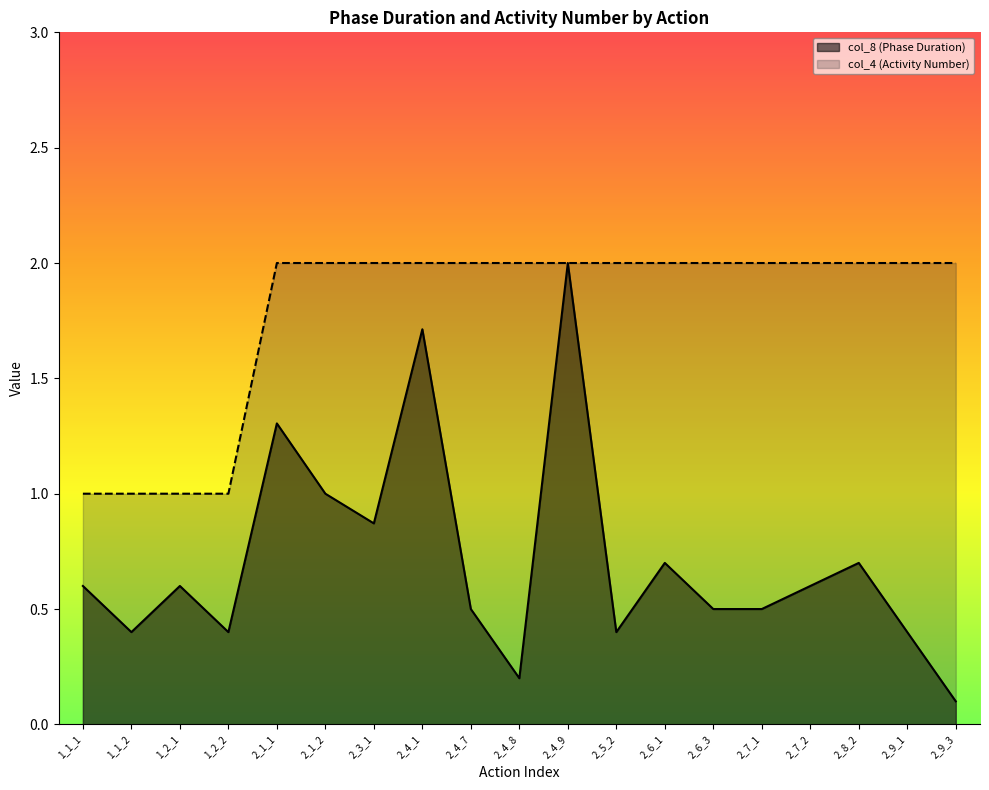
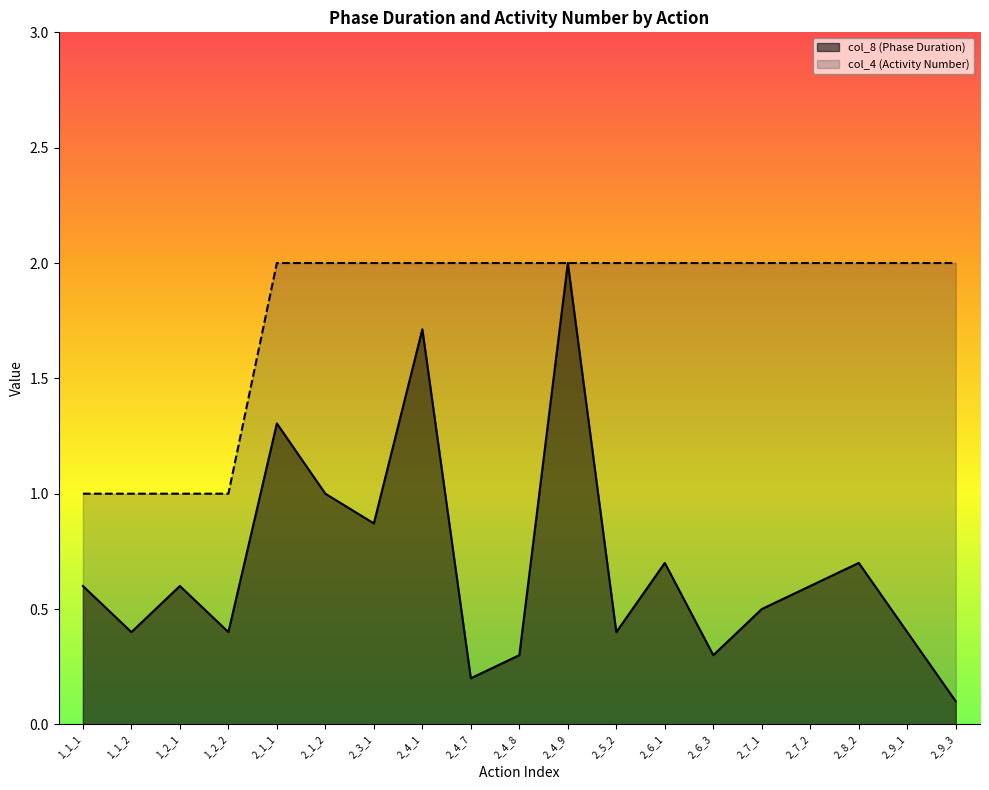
  {
    "col_8 (Phase Duration)": {
      "1_1_1": 0.6,
      "1_1_2": 0.4,
      "1_2_1": 0.6,
      "1_2_2": 0.4,
      "2_1_1": 1.3,
      "2_1_2": 1.0,
      "2_3_1": 0.87,
      "2_4_1": 1.71,
-     "2_4_7": 0.5,
-     "2_4_8": 0.2,
+     "2_4_7": 0.2,
+     "2_4_8": 0.3,
      "2_5_2": 0.4,
      "2_6_1": 0.7,
-     "2_6_3": 0.5,
+     "2_6_3": 0.3,
      "2_7_1": 0.5,
      "2_7_2": 0.6,
      "2_8_2": 0.7,
      "2_9_1": 0.4,
      "2_9_3": 0.1
    },
    "col_4 (Activity Number)": {
      "1_1_1": 1.0,
      "1_1_2": 1.0,
      "1_2_1": 1.0,
      "1_2_2": 1.0,
      "2_1_1": 2.0,
      "2_1_2": 2.0,
      "2_3_1": 2.0,
      "2_4_1": 2.0,
      "2_4_7": 2.0,
      "2_4_8": 2.0,
      "2_5_2": 2.0,
      "2_6_1": 2.0,
      "2_6_3": 2.0,
      "2_7_1": 2.0,
      "2_7_2": 2.0,
      "2_8_2": 2.0,
      "2_9_1": 2.0,
      "2_9_3": 2.0
    }
  }
